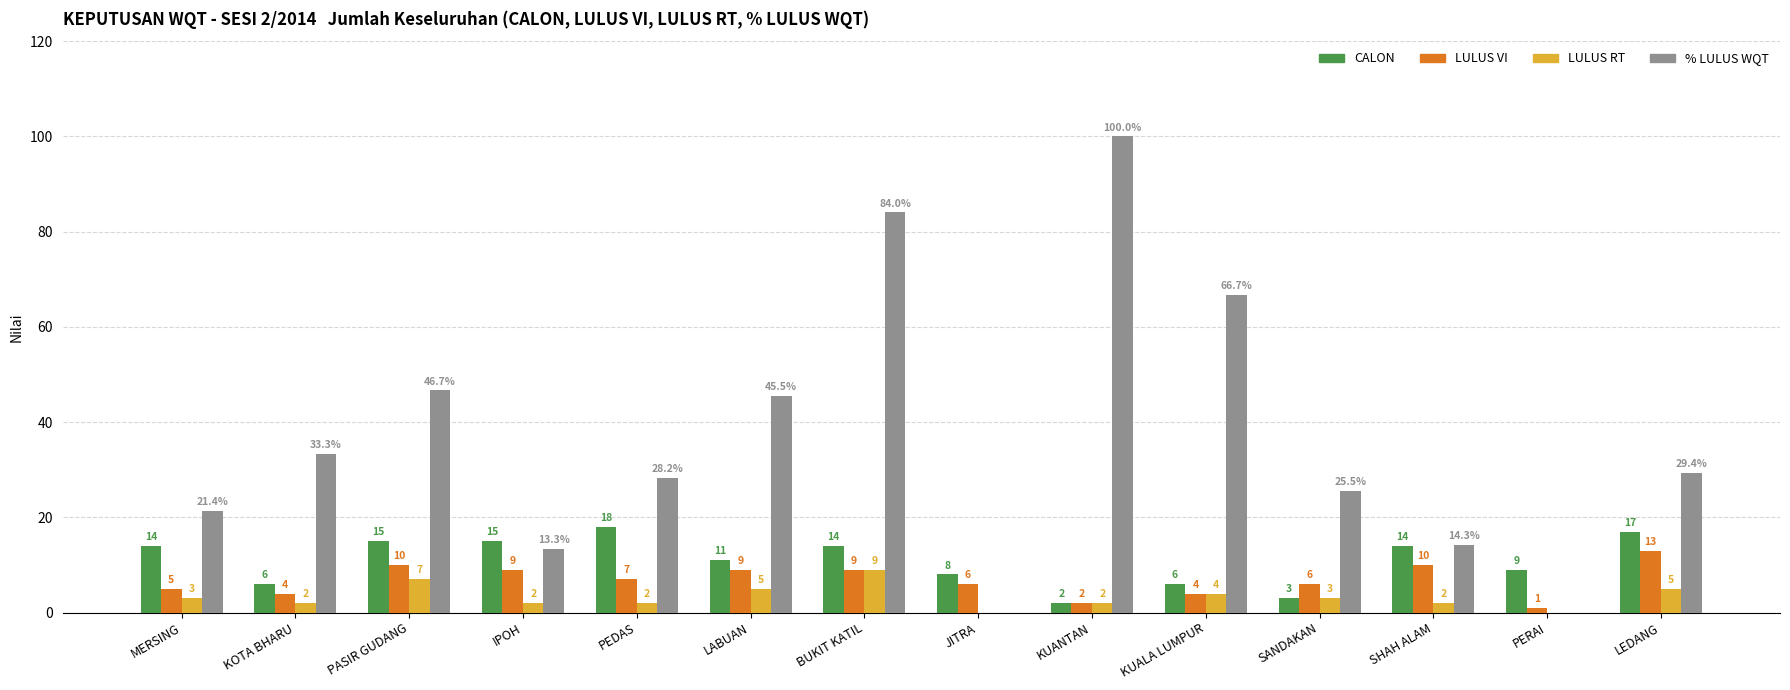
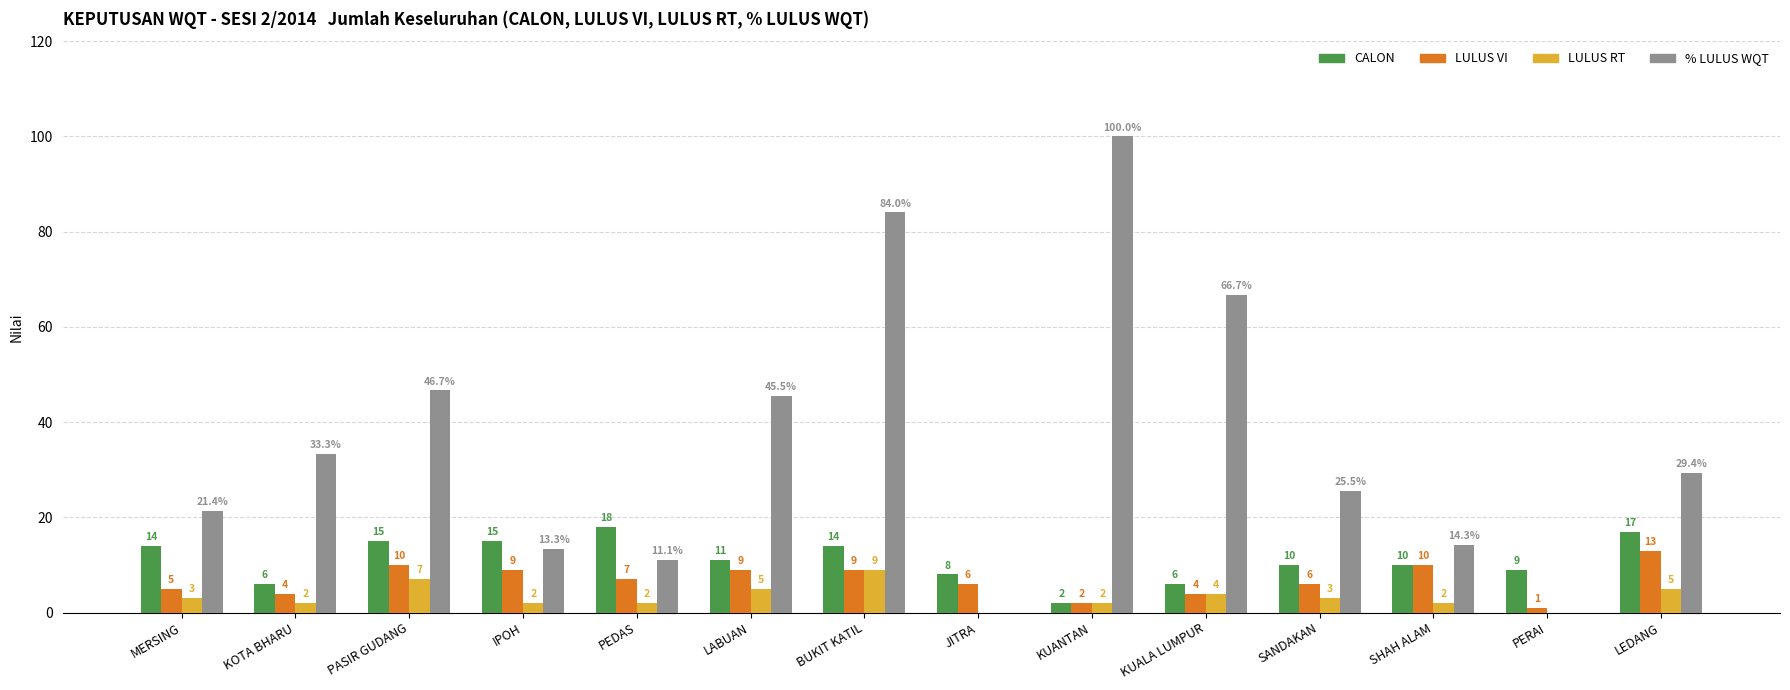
  {
    "CALON": {
      "MERSING": "14",
      "KOTA BHARU": "6",
      "PASIR GUDANG": "15",
      "IPOH": "15",
      "PEDAS": "18",
      "LABUAN": "11",
      "BUKIT KATIL": "14",
      "JITRA": "8",
      "KUANTAN": "2",
      "KUALA LUMPUR": "6",
-     "SANDAKAN": "3",
-     "SHAH ALAM": "14",
+     "SANDAKAN": "10",
+     "SHAH ALAM": "10",
      "PERAI": "9",
      "LEDANG": "17"
    },
    "% LULUS WQT": {
      "MERSING": "21.4%",
      "KOTA BHARU": "33.3%",
      "PASIR GUDANG": "46.7%",
      "IPOH": "13.3%",
-     "PEDAS": "28.2%",
+     "PEDAS": "11.1%",
      "LABUAN": "45.5%",
      "BUKIT KATIL": "84.0%",
      "KUANTAN": "100.0%",
      "KUALA LUMPUR": "66.7%",
      "SANDAKAN": "25.5%",
      "SHAH ALAM": "14.3%",
      "LEDANG": "29.4%"
    }
  }
